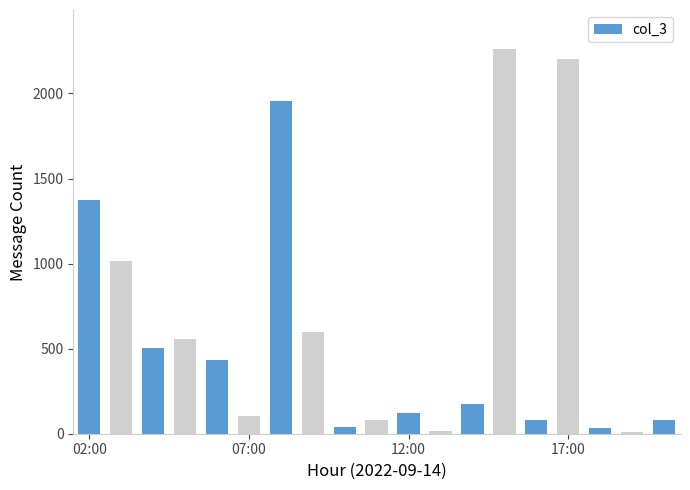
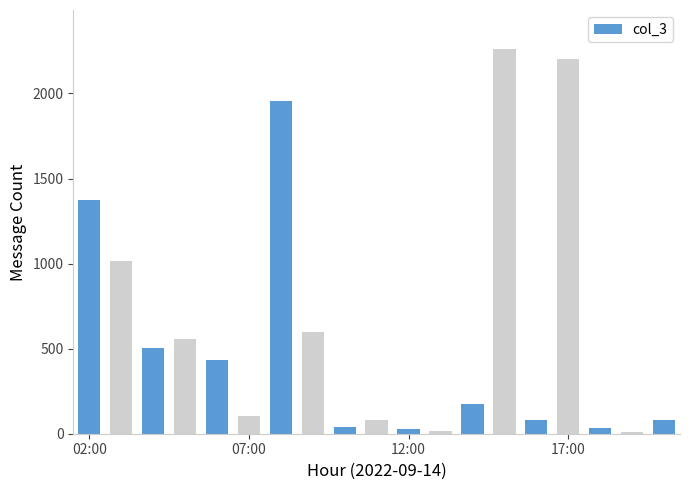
  {
    "02:00": 1370,
    "07:00": 110,
-   "12:00": 120,
+   "12:00": 30,
    "17:00": 2200
  }
